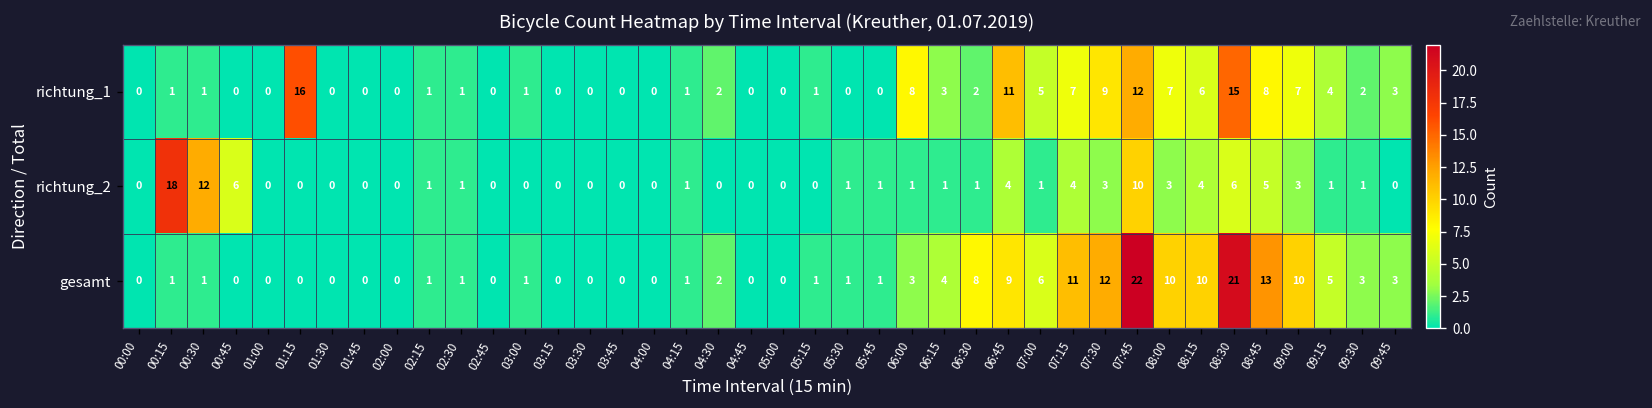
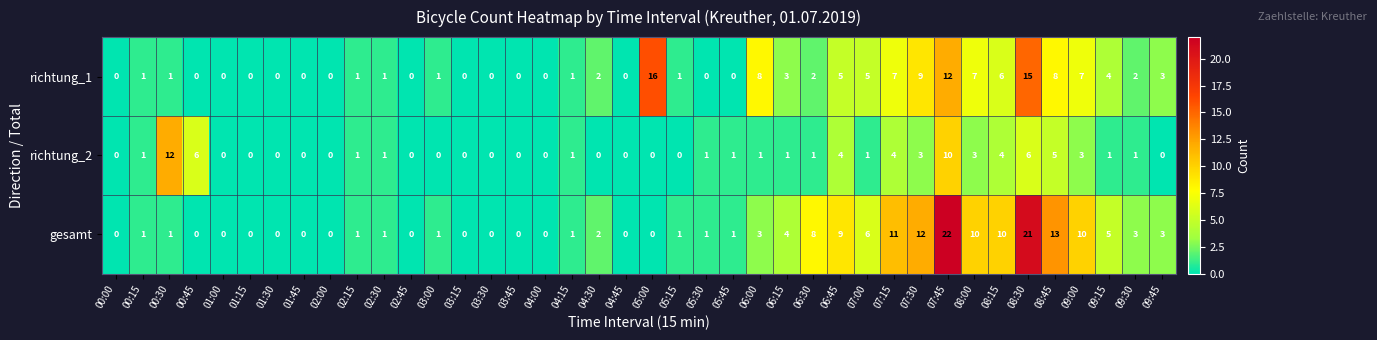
  {
    "richtung_1": {
      "00:00": 0,
      "00:15": 1,
      "00:30": 1,
      "00:45": 0,
      "01:00": 0,
-     "01:15": 16,
+     "01:15": 0,
      "01:30": 0,
      "01:45": 0,
      "02:00": 0,
      "02:15": 1,
      "02:30": 1,
      "02:45": 0,
      "03:00": 1,
      "03:15": 0,
      "03:30": 0,
      "03:45": 0,
      "04:00": 0,
      "04:15": 1,
      "04:30": 2,
      "04:45": 0,
-     "05:00": 0,
+     "05:00": 16,
      "05:15": 1,
      "05:30": 0,
      "05:45": 0,
      "06:00": 8,
      "06:15": 3,
      "06:30": 2,
-     "06:45": 11,
+     "06:45": 5,
      "07:00": 5,
      "07:15": 7,
      "07:30": 9,
      "07:45": 12,
      "08:00": 7,
      "08:15": 6,
      "08:30": 15,
      "08:45": 8,
      "09:00": 7,
      "09:15": 4,
      "09:30": 2,
      "09:45": 3
    },
    "richtung_2": {
      "00:00": 0,
-     "00:15": 18,
+     "00:15": 1,
      "00:30": 12,
      "00:45": 6,
      "01:00": 0,
      "01:15": 0,
      "01:30": 0,
      "01:45": 0,
      "02:00": 0,
      "02:15": 1,
      "02:30": 1,
      "02:45": 0,
      "03:00": 0,
      "03:15": 0,
      "03:30": 0,
      "03:45": 0,
      "04:00": 0,
      "04:15": 1,
      "04:30": 0,
      "04:45": 0,
      "05:00": 0,
      "05:15": 0,
      "05:30": 1,
      "05:45": 1,
      "06:00": 1,
      "06:15": 1,
      "06:30": 1,
      "06:45": 4,
      "07:00": 1,
      "07:15": 4,
      "07:30": 3,
      "07:45": 10,
      "08:00": 3,
      "08:15": 4,
      "08:30": 6,
      "08:45": 5,
      "09:00": 3,
      "09:15": 1,
      "09:30": 1,
      "09:45": 0
    },
    "gesamt": {
      "00:00": 0,
      "00:15": 1,
      "00:30": 1,
      "00:45": 0,
      "01:00": 0,
      "01:15": 0,
      "01:30": 0,
      "01:45": 0,
      "02:00": 0,
      "02:15": 1,
      "02:30": 1,
      "02:45": 0,
      "03:00": 1,
      "03:15": 0,
      "03:30": 0,
      "03:45": 0,
      "04:00": 0,
      "04:15": 1,
      "04:30": 2,
      "04:45": 0,
      "05:00": 0,
      "05:15": 1,
      "05:30": 1,
      "05:45": 1,
      "06:00": 3,
      "06:15": 4,
      "06:30": 8,
      "06:45": 9,
      "07:00": 6,
      "07:15": 11,
      "07:30": 12,
      "07:45": 22,
      "08:00": 10,
      "08:15": 10,
      "08:30": 21,
      "08:45": 13,
      "09:00": 10,
      "09:15": 5,
      "09:30": 3,
      "09:45": 3
    }
  }
